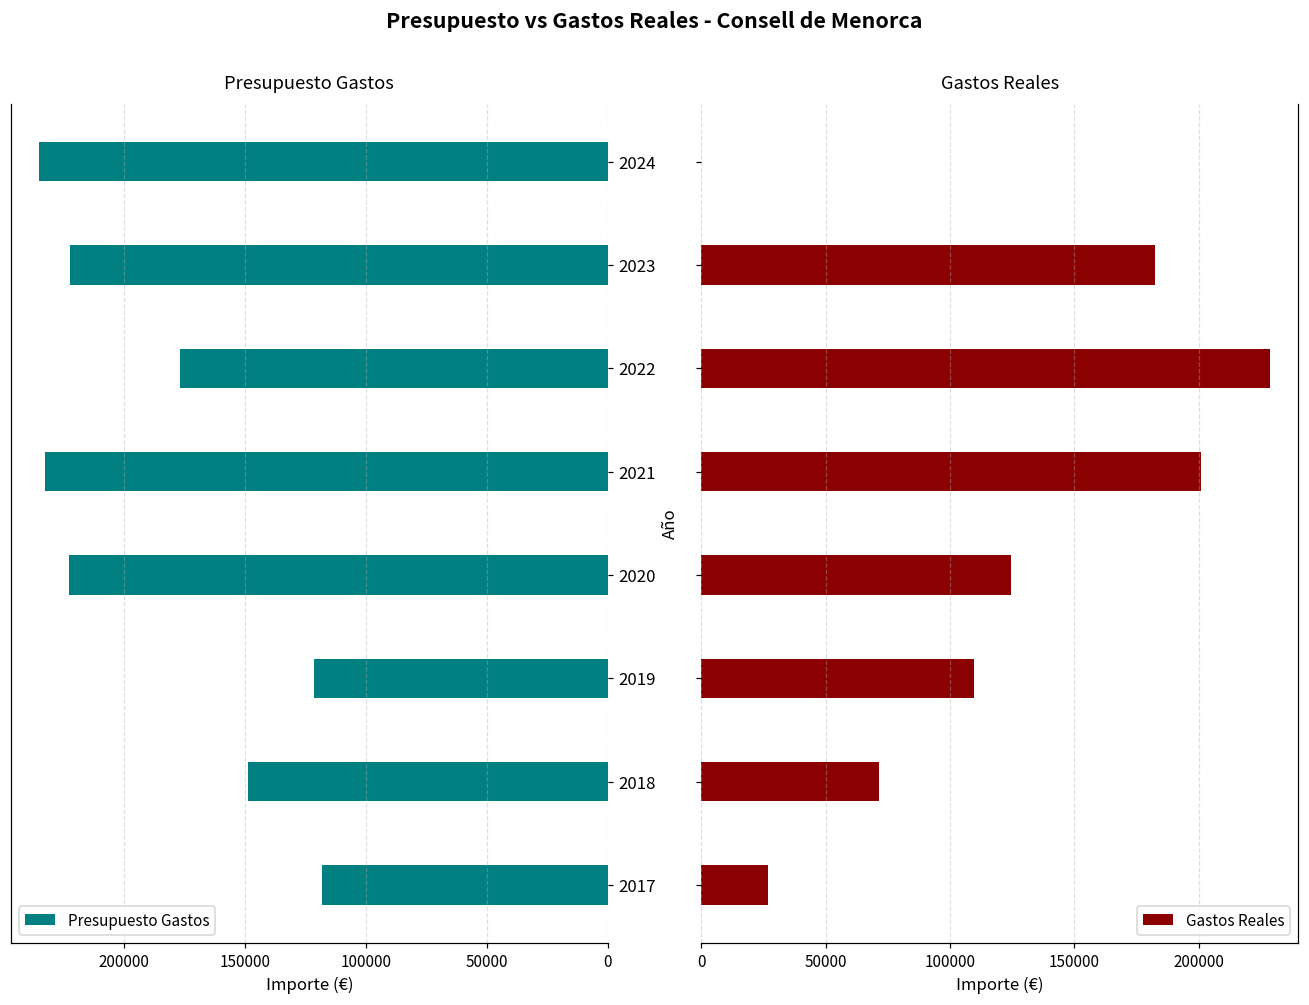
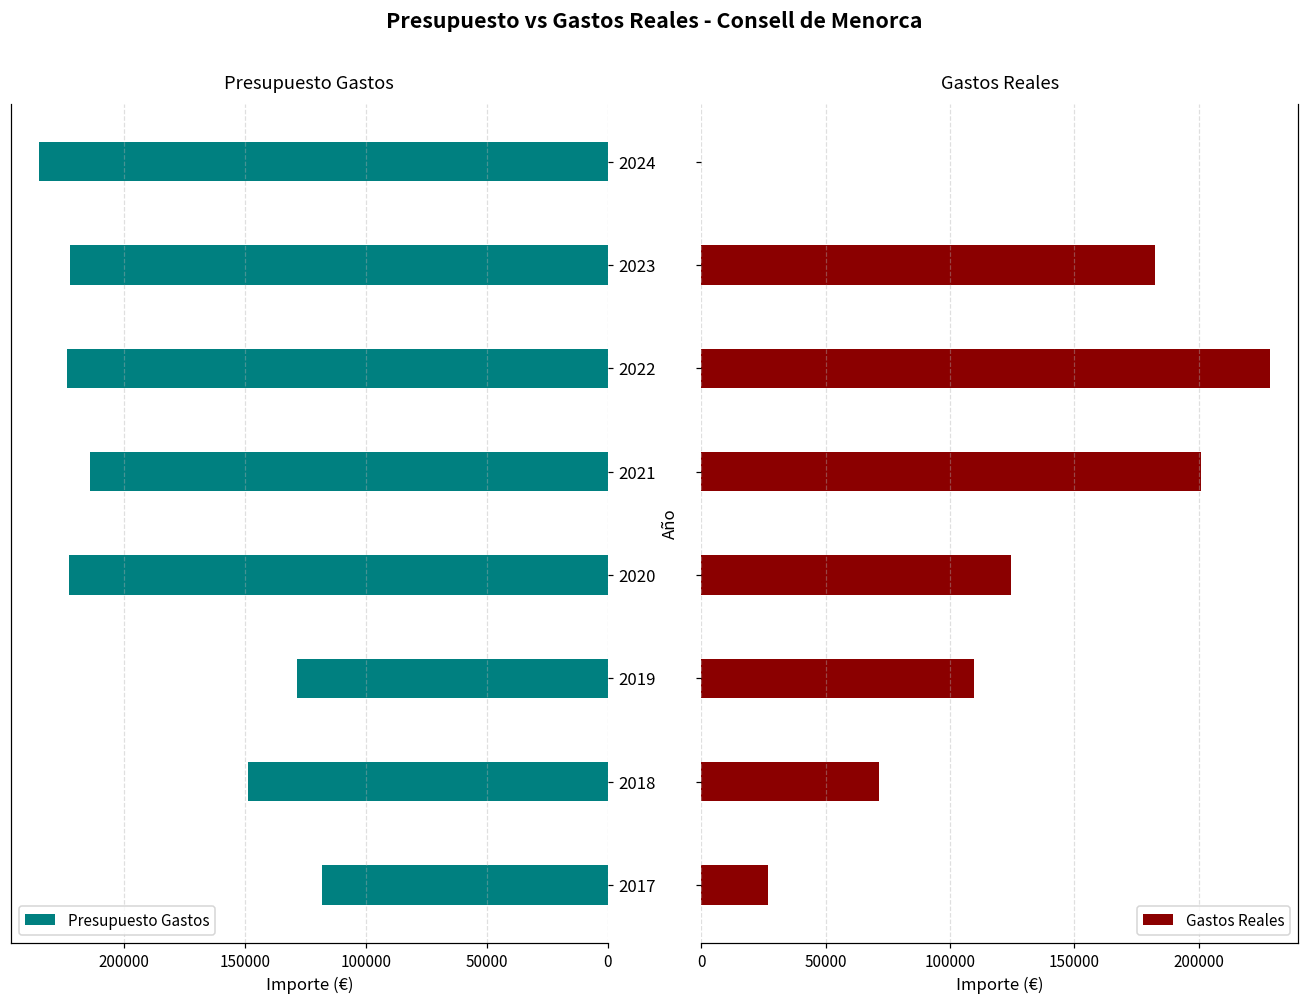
  {
    "Presupuesto Gastos": {
      "2024": 235000,
      "2023": 222000,
-     "2022": 177000,
-     "2021": 233000,
+     "2022": 223000,
+     "2021": 214000,
      "2020": 223000,
-     "2019": 121000,
+     "2019": 129000,
      "2018": 149000,
      "2017": 118000
    }
  }
